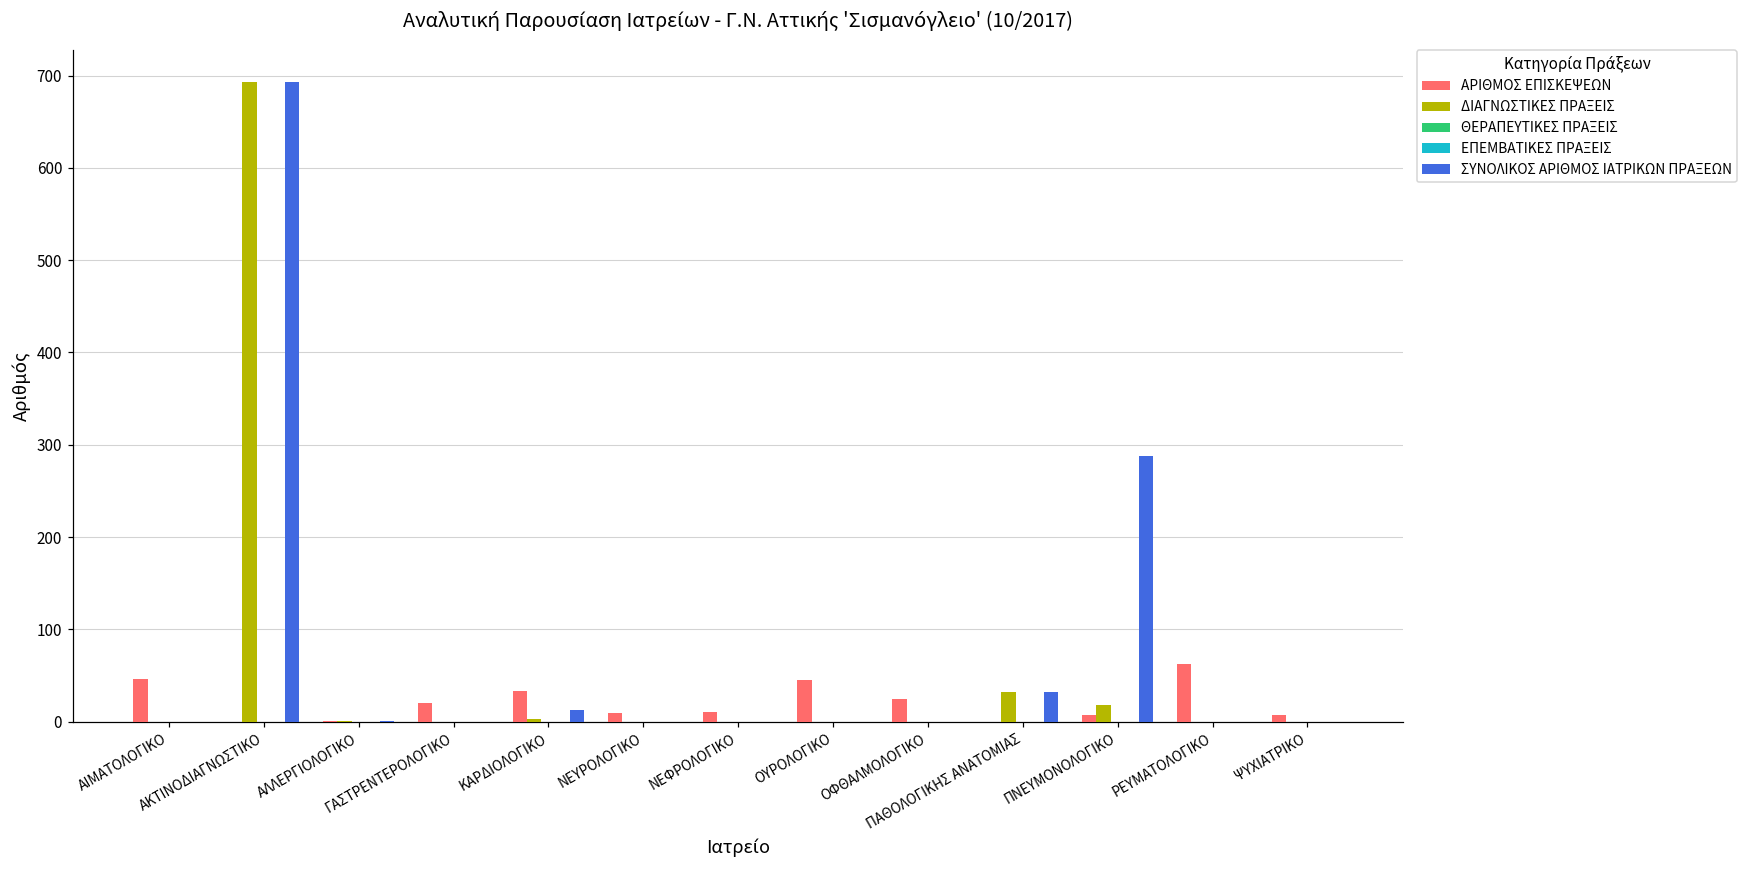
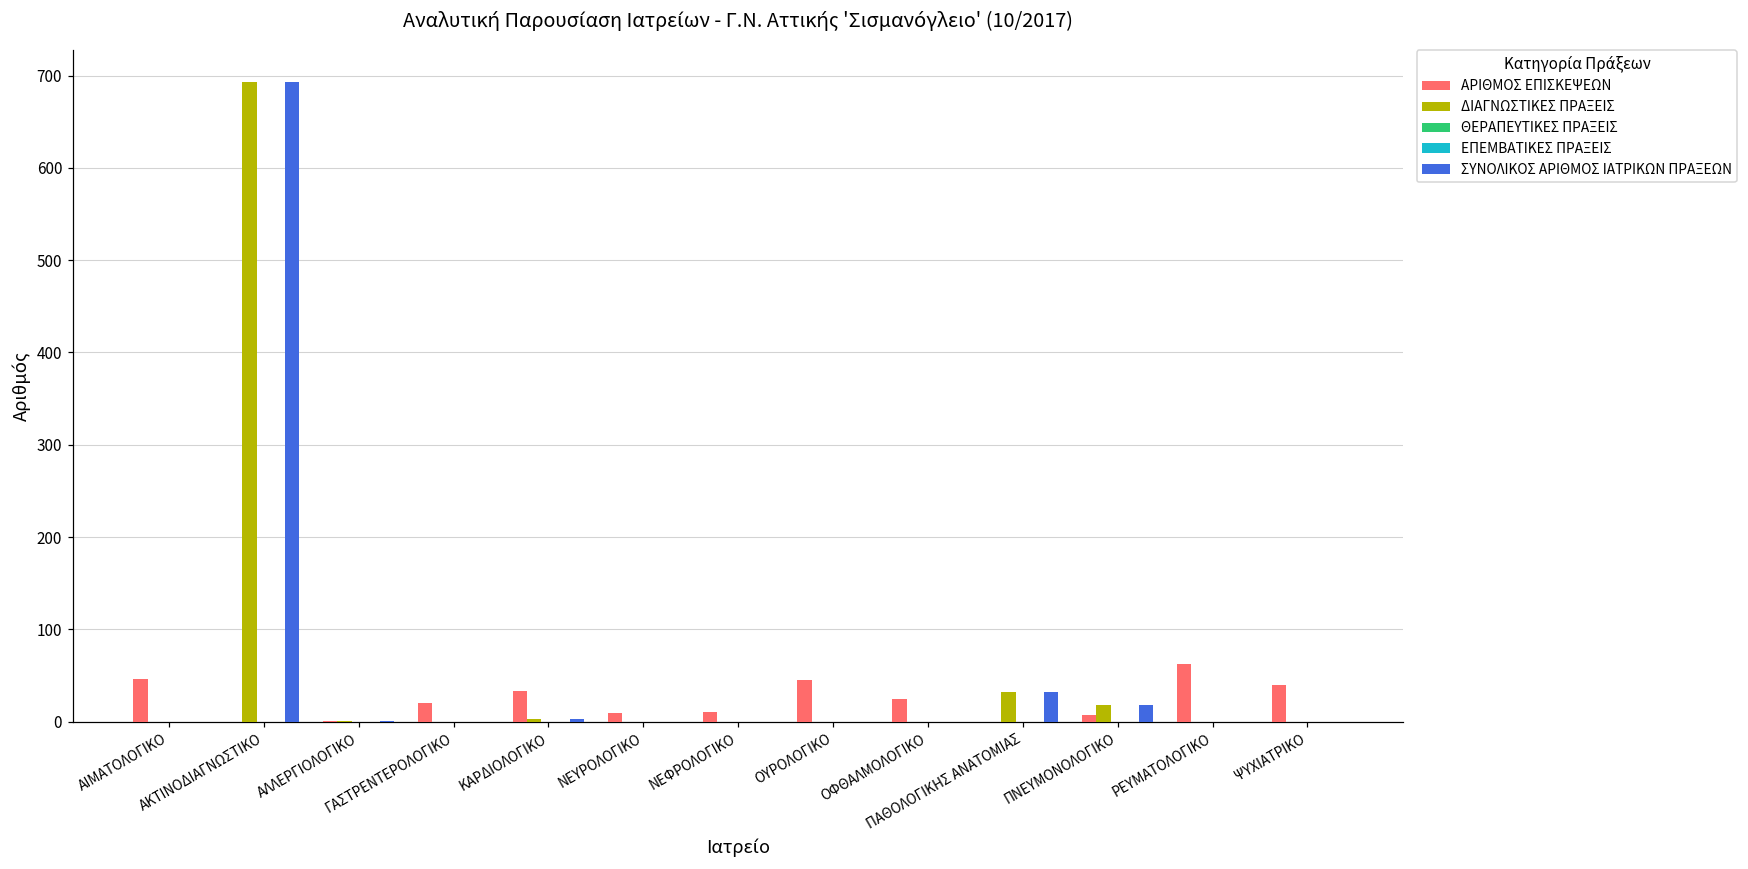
  {
    "ΑΡΙΘΜΟΣ ΕΠΙΣΚΕΨΕΩΝ": {
      "ΑΙΜΑΤΟΛΟΓΙΚΟ": 50,
      "ΑΚΤΙΝΟΔΙΑΓΝΩΣΤΙΚΟ": 0,
      "ΓΑΣΤΡΕΝΤΕΡΟΛΟΓΙΚΟ": 20,
      "ΚΑΡΔΙΟΛΟΓΙΚΟ": 30,
      "ΝΕΥΡΟΛΟΓΙΚΟ": 10,
      "ΝΕΦΡΟΛΟΓΙΚΟ": 10,
      "ΟΥΡΟΛΟΓΙΚΟ": 50,
      "ΟΦΘΑΛΜΟΛΟΓΙΚΟ": 30,
      "ΠΑΘΟΛΟΓΙΚΗΣ ΑΝΑΤΟΜΙΑΣ": 0,
      "ΠΝΕΥΜΟΝΟΛΟΓΙΚΟ": 10,
      "ΡΕΥΜΑΤΟΛΟΓΙΚΟ": 60,
-     "ΨΥΧΙΑΤΡΙΚΟ": 10
+     "ΨΥΧΙΑΤΡΙΚΟ": 40
    },
    "ΔΙΑΓΝΩΣΤΙΚΕΣ ΠΡΑΞΕΙΣ": {
      "ΑΙΜΑΤΟΛΟΓΙΚΟ": 0,
      "ΑΚΤΙΝΟΔΙΑΓΝΩΣΤΙΚΟ": 690,
      "ΓΑΣΤΡΕΝΤΕΡΟΛΟΓΙΚΟ": 0,
      "ΚΑΡΔΙΟΛΟΓΙΚΟ": 0,
      "ΝΕΥΡΟΛΟΓΙΚΟ": 0,
      "ΝΕΦΡΟΛΟΓΙΚΟ": 0,
      "ΟΥΡΟΛΟΓΙΚΟ": 0,
      "ΟΦΘΑΛΜΟΛΟΓΙΚΟ": 0,
      "ΠΑΘΟΛΟΓΙΚΗΣ ΑΝΑΤΟΜΙΑΣ": 30,
      "ΠΝΕΥΜΟΝΟΛΟΓΙΚΟ": 20,
      "ΡΕΥΜΑΤΟΛΟΓΙΚΟ": 0,
      "ΨΥΧΙΑΤΡΙΚΟ": 0
    },
    "ΘΕΡΑΠΕΥΤΙΚΕΣ ΠΡΑΞΕΙΣ": {
      "ΑΙΜΑΤΟΛΟΓΙΚΟ": 0,
      "ΑΚΤΙΝΟΔΙΑΓΝΩΣΤΙΚΟ": 0,
      "ΑΛΛΕΡΓΙΟΛΟΓΙΚΟ": 0,
      "ΓΑΣΤΡΕΝΤΕΡΟΛΟΓΙΚΟ": 0,
      "ΚΑΡΔΙΟΛΟΓΙΚΟ": 0,
      "ΝΕΥΡΟΛΟΓΙΚΟ": 0,
      "ΝΕΦΡΟΛΟΓΙΚΟ": 0,
      "ΟΥΡΟΛΟΓΙΚΟ": 0,
      "ΟΦΘΑΛΜΟΛΟΓΙΚΟ": 0,
      "ΠΑΘΟΛΟΓΙΚΗΣ ΑΝΑΤΟΜΙΑΣ": 0,
      "ΠΝΕΥΜΟΝΟΛΟΓΙΚΟ": 0,
      "ΡΕΥΜΑΤΟΛΟΓΙΚΟ": 0,
      "ΨΥΧΙΑΤΡΙΚΟ": 0
    },
    "ΕΠΕΜΒΑΤΙΚΕΣ ΠΡΑΞΕΙΣ": {
      "ΑΙΜΑΤΟΛΟΓΙΚΟ": 0,
      "ΑΚΤΙΝΟΔΙΑΓΝΩΣΤΙΚΟ": 0,
      "ΑΛΛΕΡΓΙΟΛΟΓΙΚΟ": 0,
      "ΓΑΣΤΡΕΝΤΕΡΟΛΟΓΙΚΟ": 0,
      "ΚΑΡΔΙΟΛΟΓΙΚΟ": 0,
      "ΝΕΥΡΟΛΟΓΙΚΟ": 0,
      "ΝΕΦΡΟΛΟΓΙΚΟ": 0,
      "ΟΥΡΟΛΟΓΙΚΟ": 0,
      "ΟΦΘΑΛΜΟΛΟΓΙΚΟ": 0,
      "ΠΑΘΟΛΟΓΙΚΗΣ ΑΝΑΤΟΜΙΑΣ": 0,
      "ΠΝΕΥΜΟΝΟΛΟΓΙΚΟ": 0,
      "ΡΕΥΜΑΤΟΛΟΓΙΚΟ": 0,
      "ΨΥΧΙΑΤΡΙΚΟ": 0
    },
    "ΣΥΝΟΛΙΚΟΣ ΑΡΙΘΜΟΣ ΙΑΤΡΙΚΩΝ ΠΡΑΞΕΩΝ": {
      "ΑΙΜΑΤΟΛΟΓΙΚΟ": 0,
      "ΑΚΤΙΝΟΔΙΑΓΝΩΣΤΙΚΟ": 690,
      "ΓΑΣΤΡΕΝΤΕΡΟΛΟΓΙΚΟ": 0,
-     "ΚΑΡΔΙΟΛΟΓΙΚΟ": 10,
+     "ΚΑΡΔΙΟΛΟΓΙΚΟ": 0,
      "ΝΕΥΡΟΛΟΓΙΚΟ": 0,
      "ΝΕΦΡΟΛΟΓΙΚΟ": 0,
      "ΟΥΡΟΛΟΓΙΚΟ": 0,
      "ΟΦΘΑΛΜΟΛΟΓΙΚΟ": 0,
      "ΠΑΘΟΛΟΓΙΚΗΣ ΑΝΑΤΟΜΙΑΣ": 30,
-     "ΠΝΕΥΜΟΝΟΛΟΓΙΚΟ": 290,
+     "ΠΝΕΥΜΟΝΟΛΟΓΙΚΟ": 20,
      "ΡΕΥΜΑΤΟΛΟΓΙΚΟ": 0,
      "ΨΥΧΙΑΤΡΙΚΟ": 0
    }
  }
